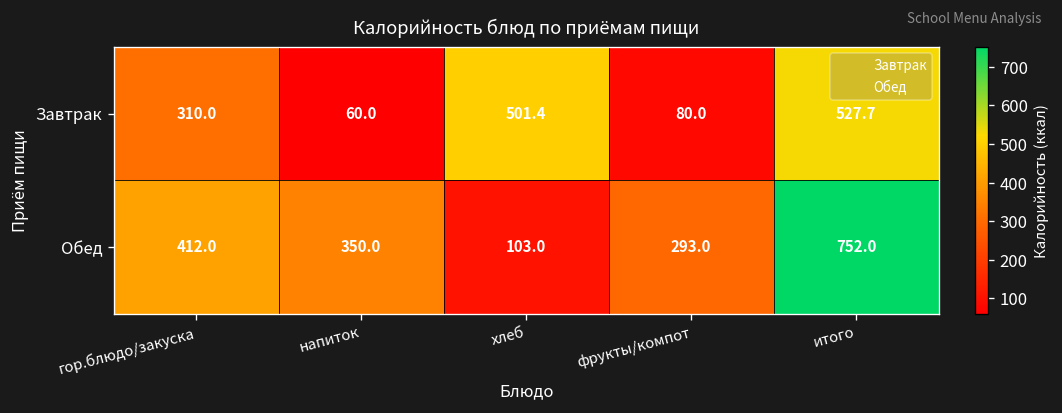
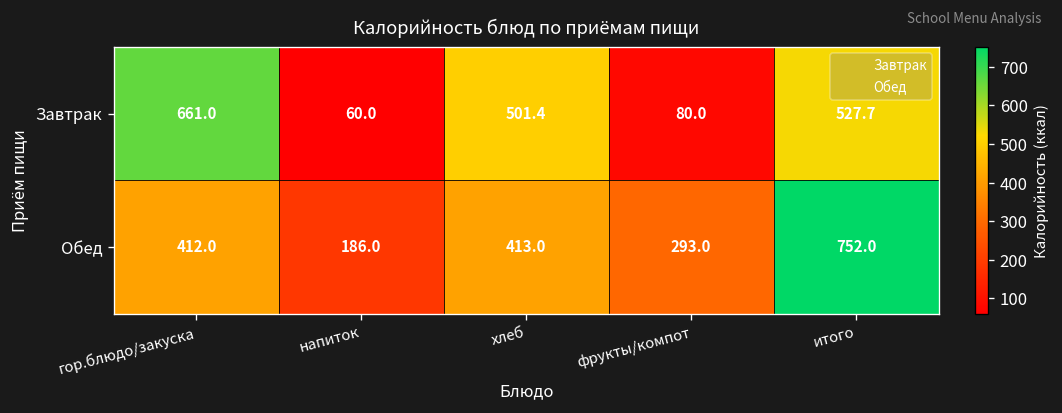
  {
    "Завтрак": {
-     "гор.блюдо/закуска": 310.0,
+     "гор.блюдо/закуска": 661.0,
      "напиток": 60.0,
      "хлеб": 501.4,
      "фрукты/компот": 80.0,
      "итого": 527.7
    },
    "Обед": {
      "гор.блюдо/закуска": 412.0,
-     "напиток": 350.0,
-     "хлеб": 103.0,
+     "напиток": 186.0,
+     "хлеб": 413.0,
      "фрукты/компот": 293.0,
      "итого": 752.0
    }
  }
